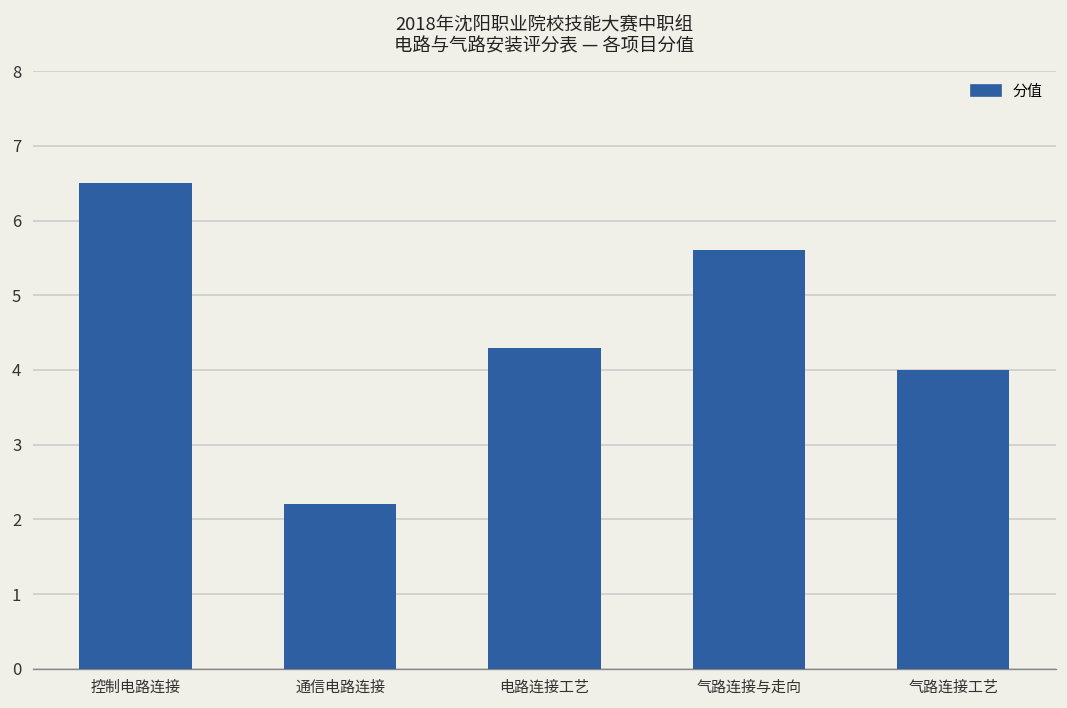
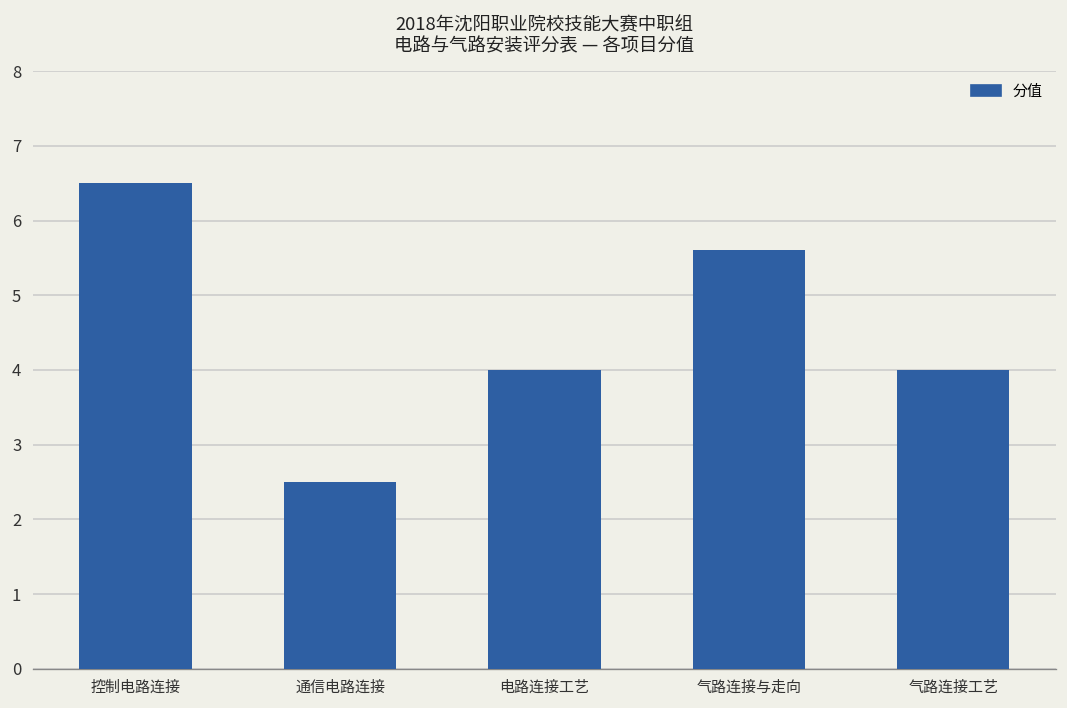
  {
    "控制电路连接": 6.5,
-   "通信电路连接": 2.2,
-   "电路连接工艺": 4.3,
+   "通信电路连接": 2.5,
+   "电路连接工艺": 4.0,
    "气路连接与走向": 5.6,
    "气路连接工艺": 4.0
  }
